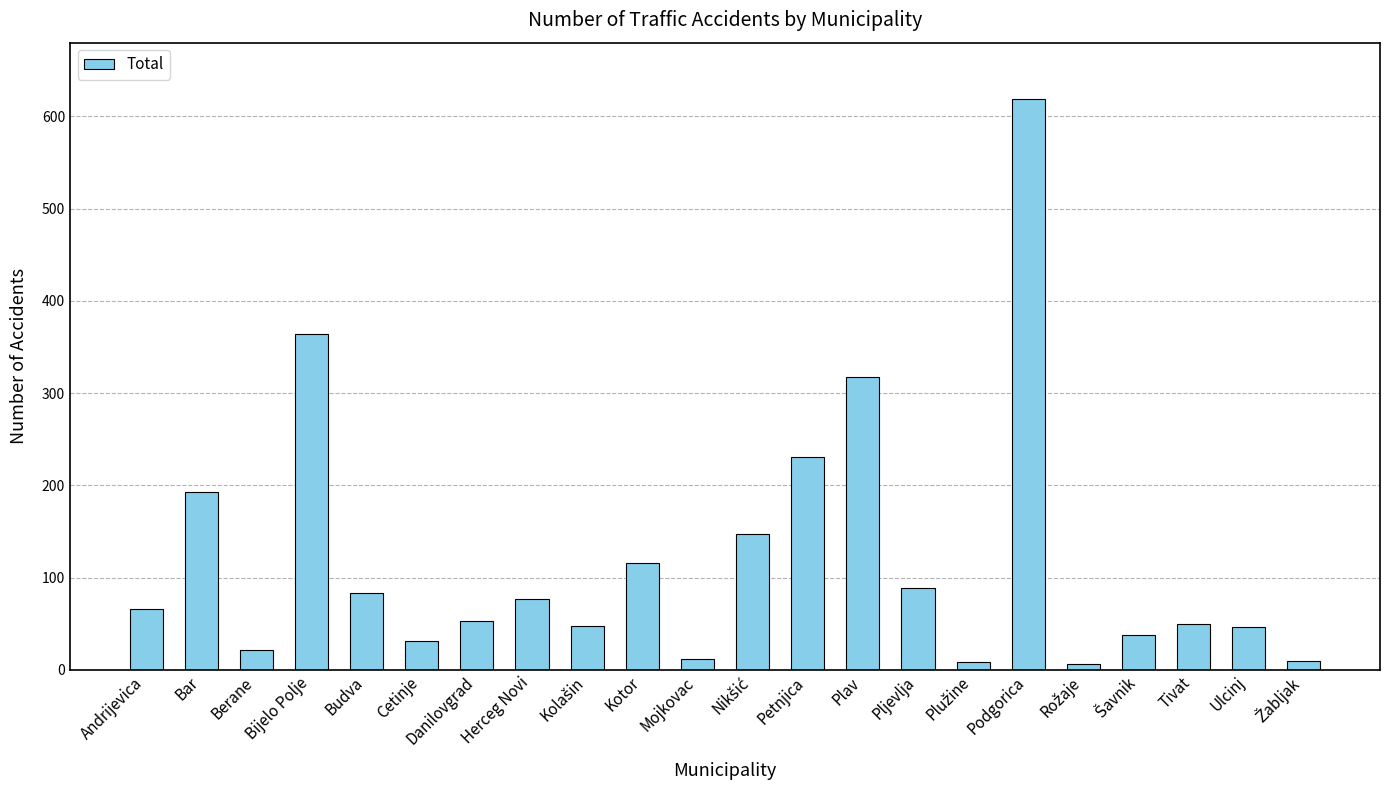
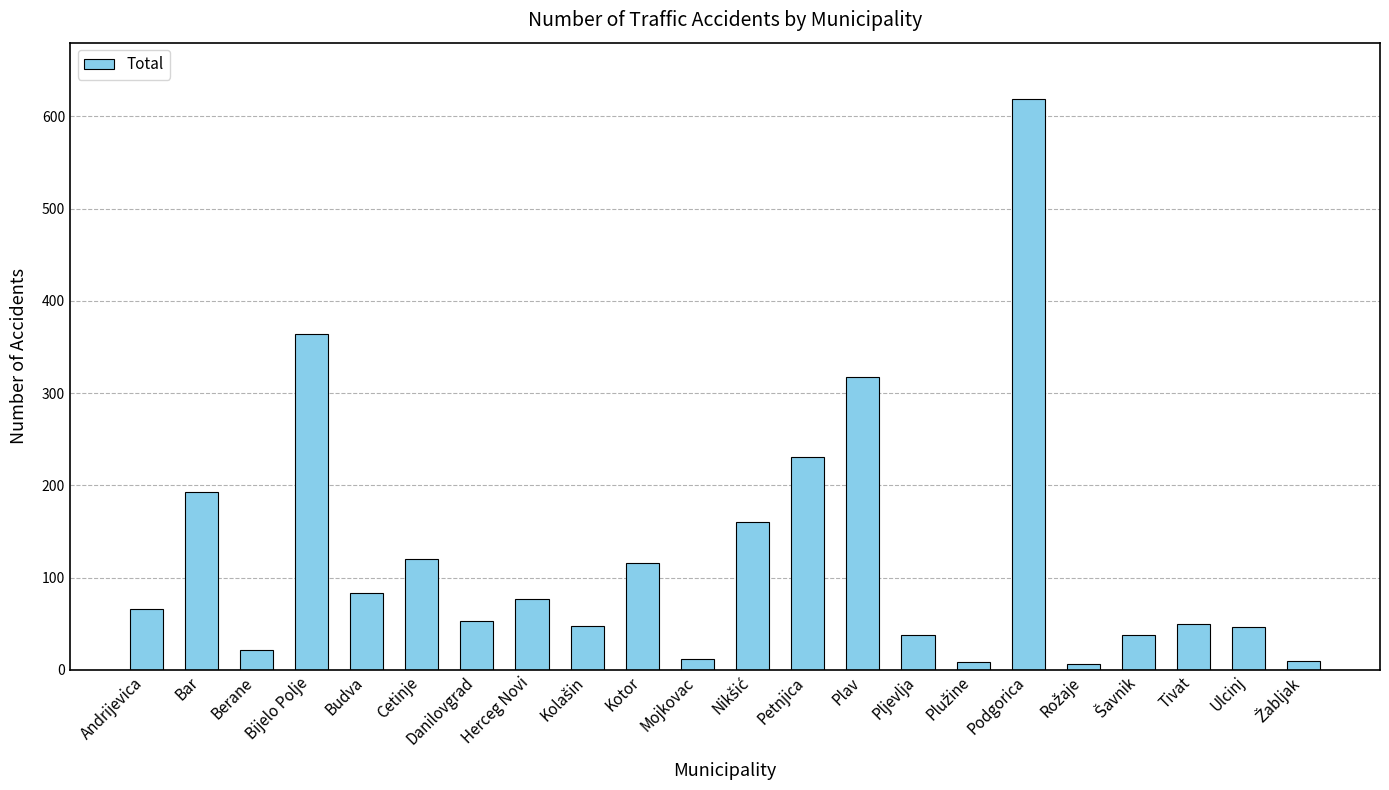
  {
    "Andrijevica": 70,
    "Bar": 190,
    "Berane": 20,
    "Bijelo Polje": 360,
    "Budva": 80,
-   "Cetinje": 30,
+   "Cetinje": 120,
    "Danilovgrad": 50,
    "Herceg Novi": 80,
    "Kolašin": 50,
    "Kotor": 120,
    "Mojkovac": 10,
-   "Nikšić": 150,
+   "Nikšić": 160,
    "Petnjica": 230,
    "Plav": 320,
-   "Pljevlja": 90,
+   "Pljevlja": 40,
    "Plužine": 10,
    "Podgorica": 620,
    "Rožaje": 10,
    "Šavnik": 40,
    "Tivat": 50,
    "Ulcinj": 50,
    "Žabljak": 10
  }
